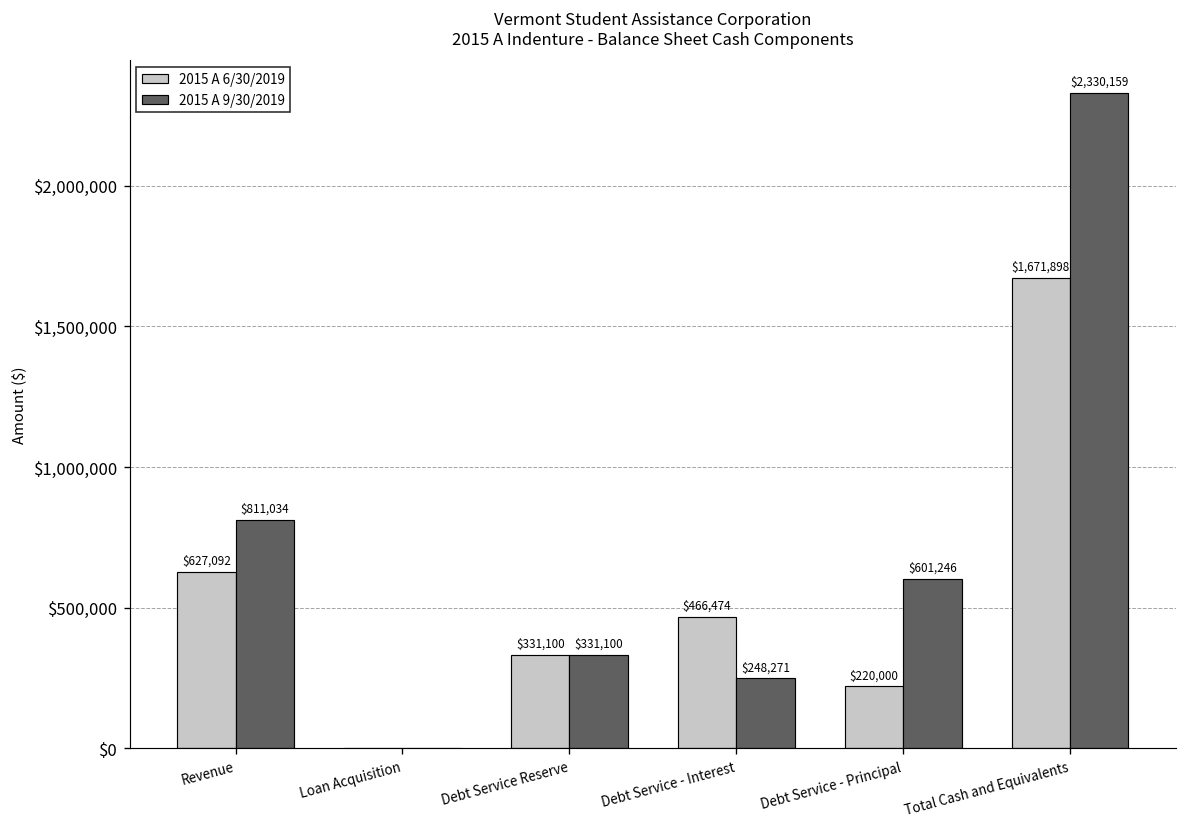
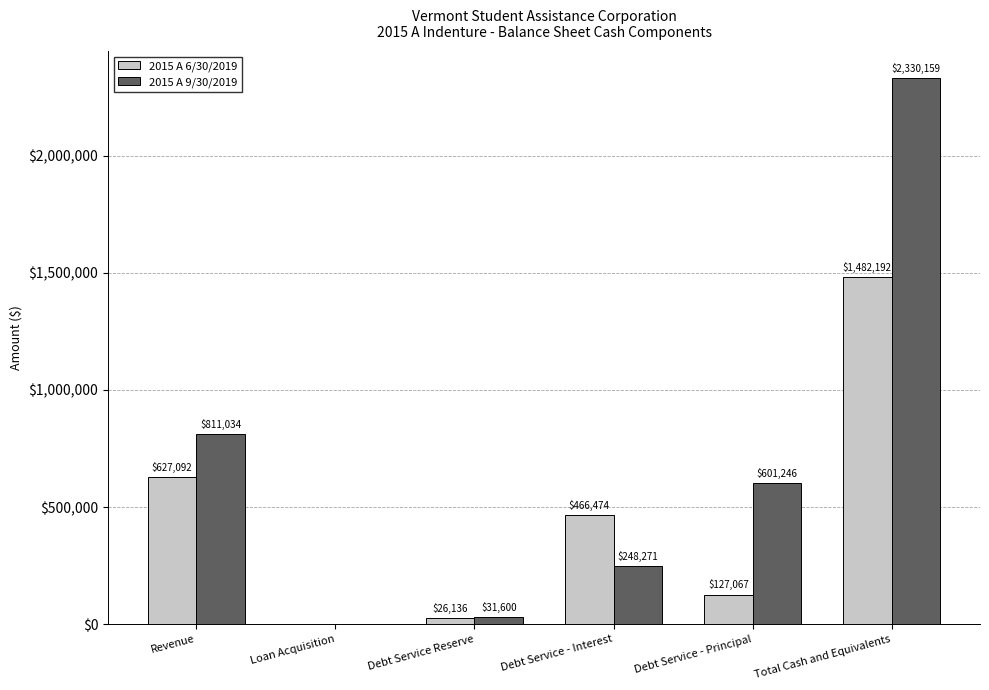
  {
    "2015 A 6/30/2019": {
      "Revenue": "$627,092",
-     "Debt Service Reserve": "$331,100",
+     "Debt Service Reserve": "$26,136",
      "Debt Service - Interest": "$466,474",
-     "Debt Service - Principal": "$220,000",
-     "Total Cash and Equivalents": "$1,671,898"
+     "Debt Service - Principal": "$127,067",
+     "Total Cash and Equivalents": "$1,482,192"
    },
    "2015 A 9/30/2019": {
      "Revenue": "$811,034",
-     "Debt Service Reserve": "$331,100",
+     "Debt Service Reserve": "$31,600",
      "Debt Service - Interest": "$248,271",
      "Debt Service - Principal": "$601,246",
      "Total Cash and Equivalents": "$2,330,159"
    }
  }
